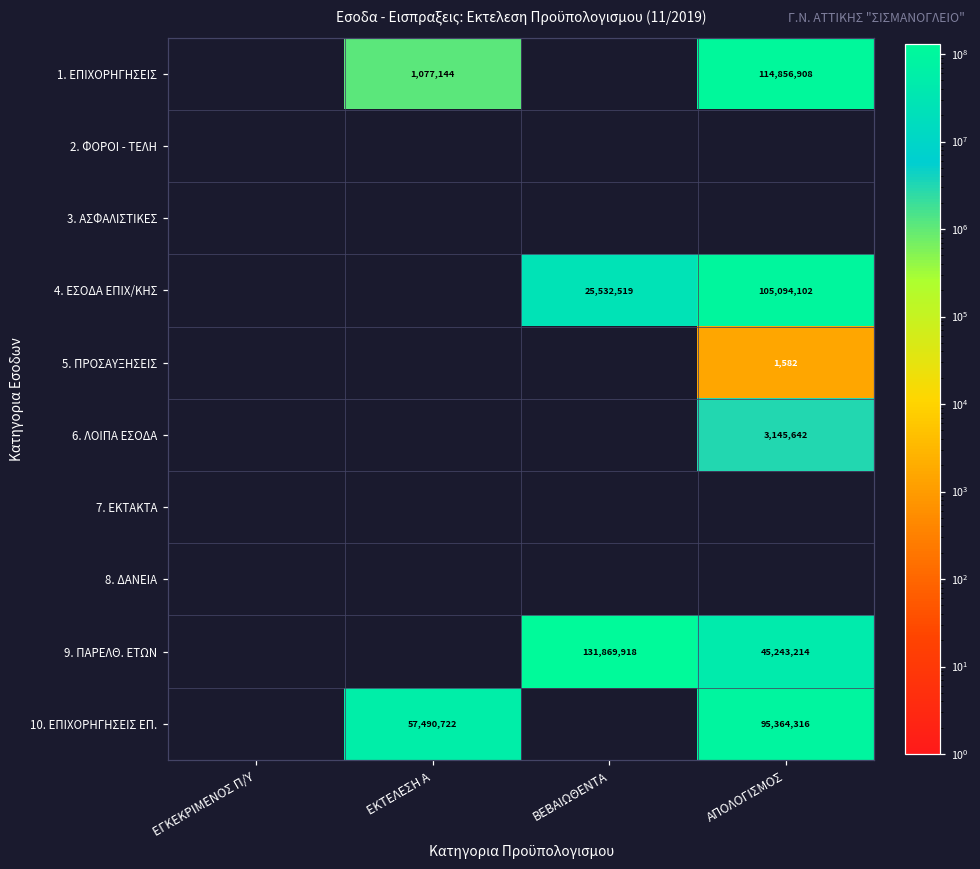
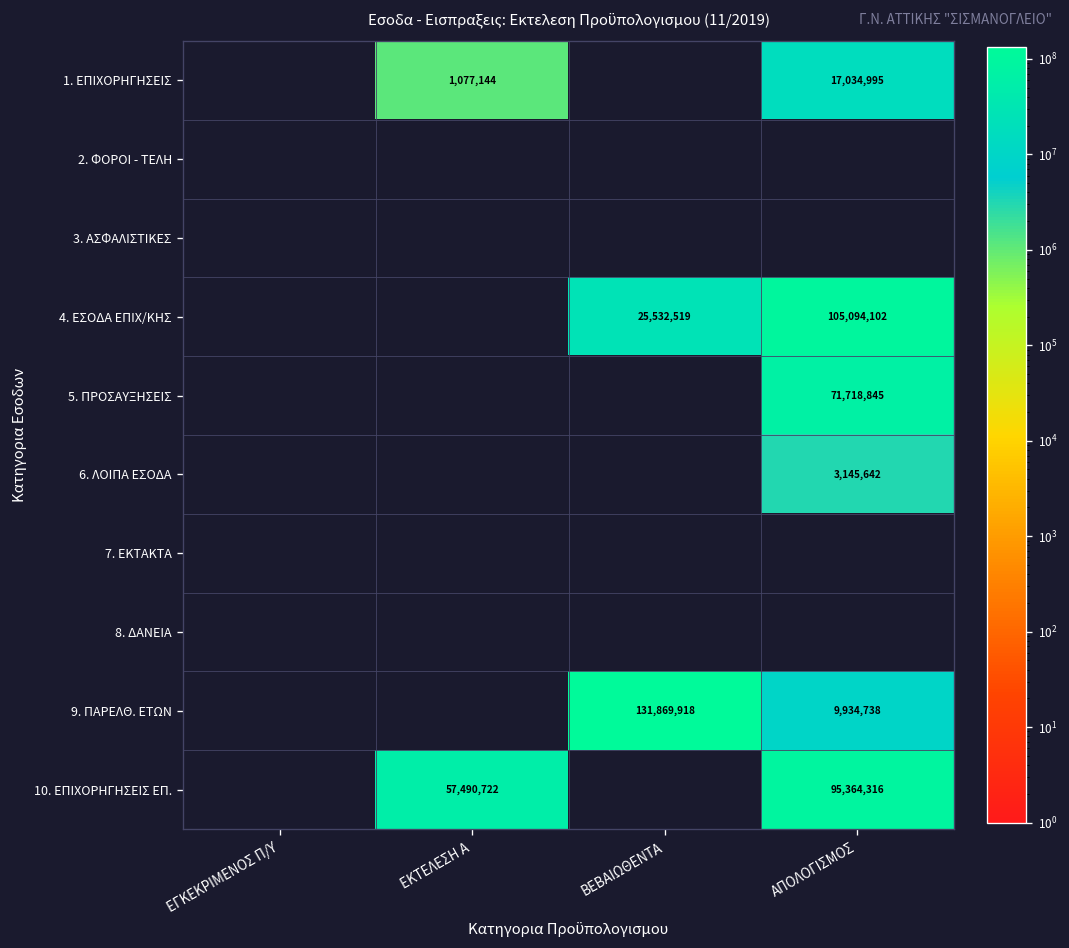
  {
    "1. ΕΠΙΧΟΡΗΓΗΣΕΙΣ": {
      "ΕΚΤΕΛΕΣΗ Α": "1,077,144",
-     "ΑΠΟΛΟΓΙΣΜΟΣ": "114,856,908"
+     "ΑΠΟΛΟΓΙΣΜΟΣ": "17,034,995"
    },
    "4. ΕΣΟΔΑ ΕΠΙΧ/ΚΗΣ": {
      "ΒΕΒΑΙΩΘΕΝΤΑ": "25,532,519",
      "ΑΠΟΛΟΓΙΣΜΟΣ": "105,094,102"
    },
    "5. ΠΡΟΣΑΥΞΗΣΕΙΣ": {
-     "ΑΠΟΛΟΓΙΣΜΟΣ": "1,582"
+     "ΑΠΟΛΟΓΙΣΜΟΣ": "71,718,845"
    },
    "6. ΛΟΙΠΑ ΕΣΟΔΑ": {
      "ΑΠΟΛΟΓΙΣΜΟΣ": "3,145,642"
    },
    "9. ΠΑΡΕΛΘ. ΕΤΩΝ": {
      "ΒΕΒΑΙΩΘΕΝΤΑ": "131,869,918",
-     "ΑΠΟΛΟΓΙΣΜΟΣ": "45,243,214"
+     "ΑΠΟΛΟΓΙΣΜΟΣ": "9,934,738"
    },
    "10. ΕΠΙΧΟΡΗΓΗΣΕΙΣ ΕΠ.": {
      "ΕΚΤΕΛΕΣΗ Α": "57,490,722",
      "ΑΠΟΛΟΓΙΣΜΟΣ": "95,364,316"
    }
  }
